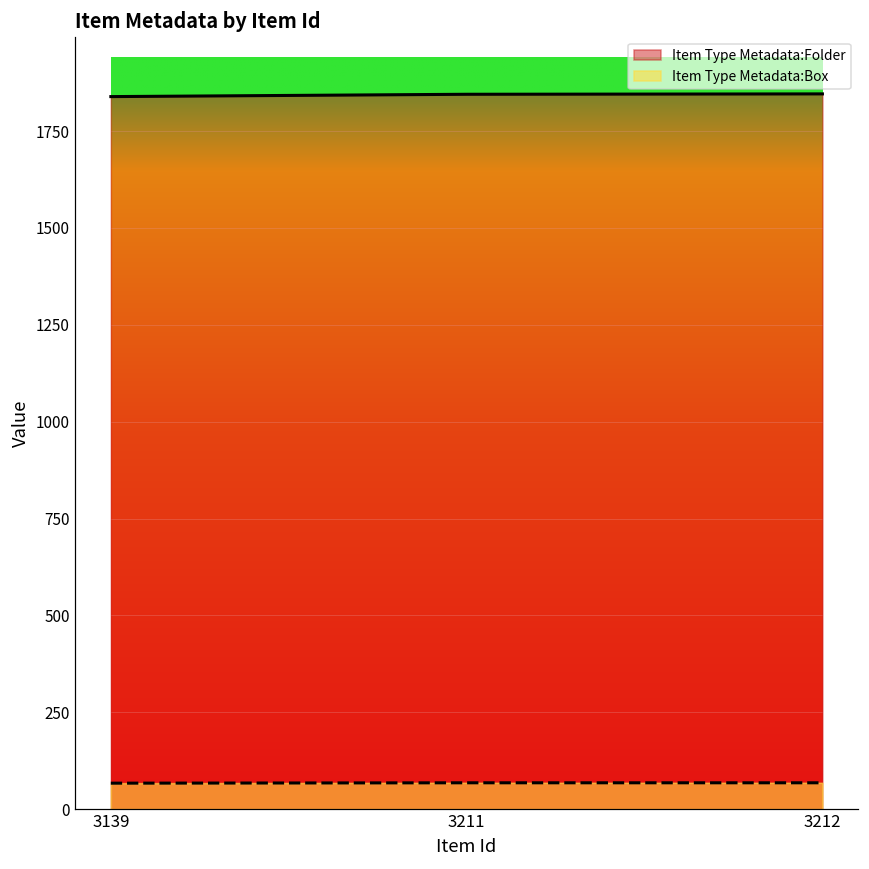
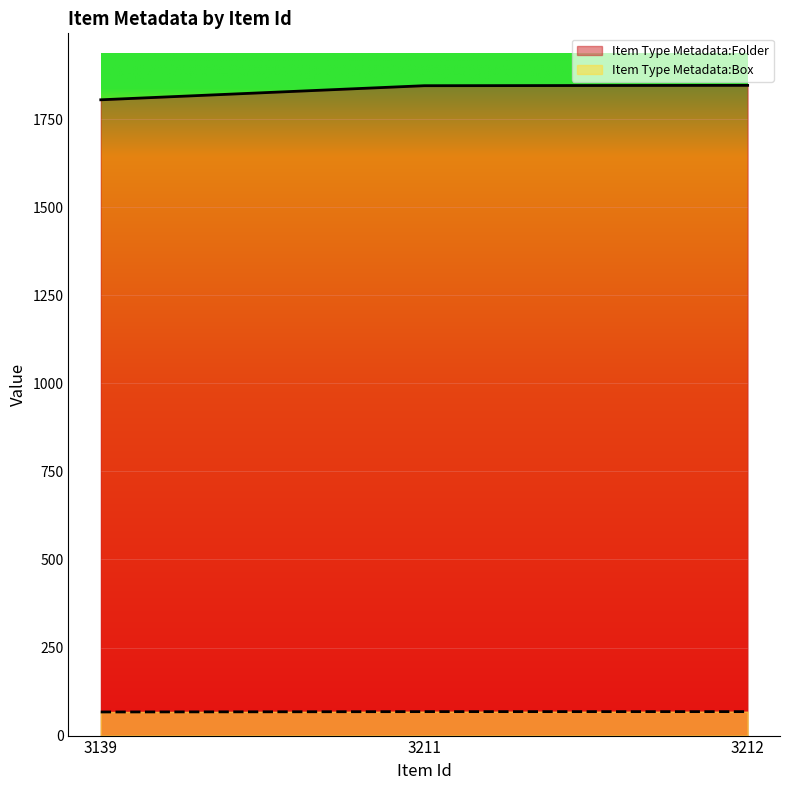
  {
    "Item Type Metadata:Folder": {
-     "3139": 1840,
+     "3139": 1810,
      "3211": 1850,
      "3212": 1850
    },
    "Item Type Metadata:Box": {
      "3139": 70,
      "3211": 70,
      "3212": 70
    }
  }
